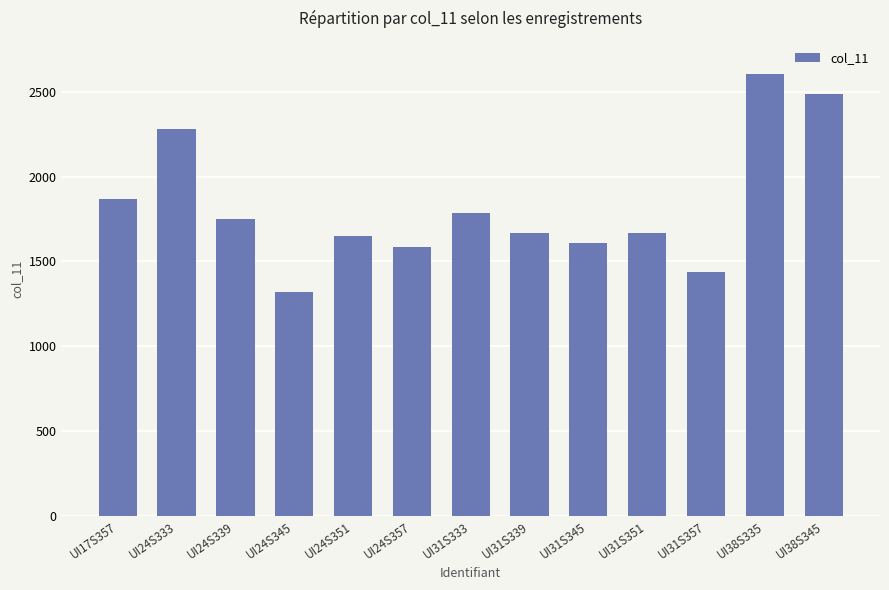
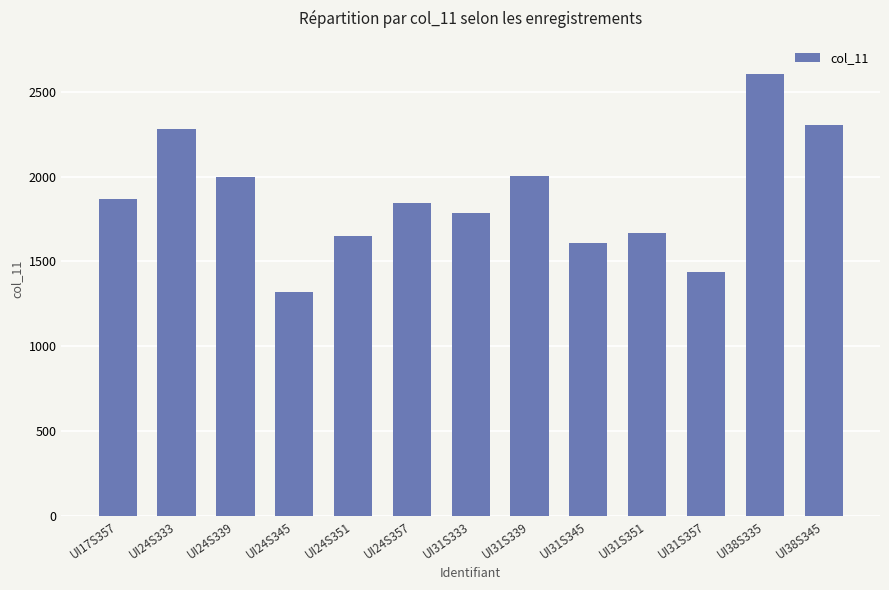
  {
    "UI17S357": 1870,
    "UI24S333": 2280,
-   "UI24S339": 1750,
+   "UI24S339": 2000,
    "UI24S345": 1320,
    "UI24S351": 1650,
-   "UI24S357": 1590,
+   "UI24S357": 1840,
    "UI31S333": 1790,
-   "UI31S339": 1670,
+   "UI31S339": 2000,
    "UI31S345": 1610,
    "UI31S351": 1670,
    "UI31S357": 1440,
    "UI38S335": 2600,
-   "UI38S345": 2490
+   "UI38S345": 2300
  }
